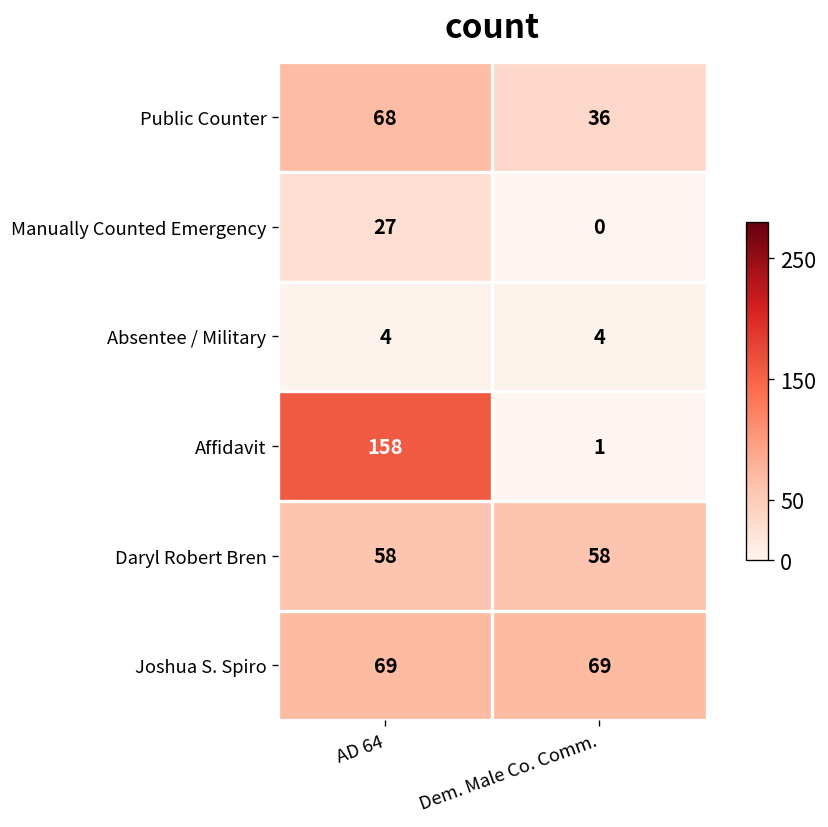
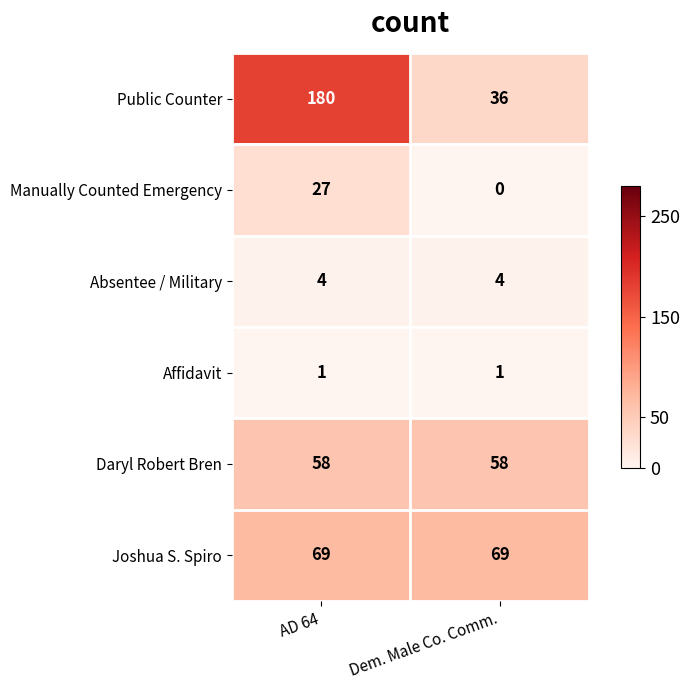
  {
    "Public Counter": {
-     "AD 64": 68,
+     "AD 64": 180,
      "Dem. Male Co. Comm.": 36
    },
    "Manually Counted Emergency": {
      "AD 64": 27,
      "Dem. Male Co. Comm.": 0
    },
    "Absentee / Military": {
      "AD 64": 4,
      "Dem. Male Co. Comm.": 4
    },
    "Affidavit": {
-     "AD 64": 158,
+     "AD 64": 1,
      "Dem. Male Co. Comm.": 1
    },
    "Daryl Robert Bren": {
      "AD 64": 58,
      "Dem. Male Co. Comm.": 58
    },
    "Joshua S. Spiro": {
      "AD 64": 69,
      "Dem. Male Co. Comm.": 69
    }
  }
